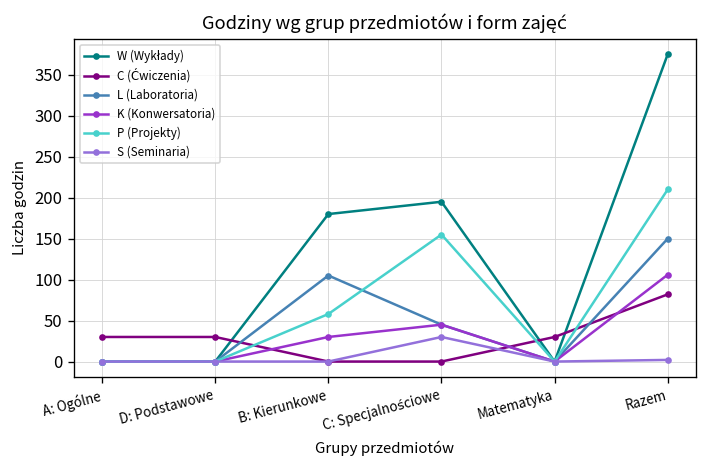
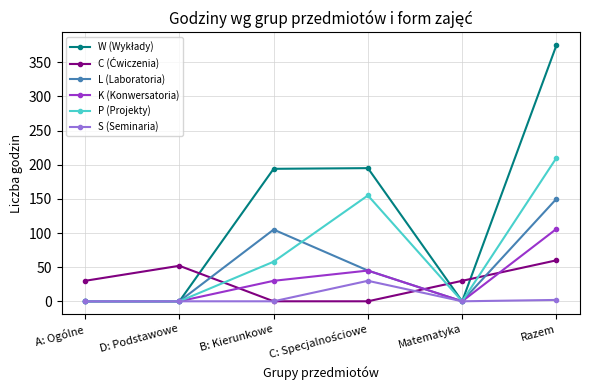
  {
    "W (Wykłady)": {
-     "B: Kierunkowe": 180,
+     "B: Kierunkowe": 190,
      "C: Specjalnościowe": 200,
      "Razem": 380
    },
    "C (Ćwiczenia)": {
      "A: Ogólne": 30,
-     "D: Podstawowe": 30,
+     "D: Podstawowe": 50,
      "C: Specjalnościowe": 0,
      "Matematyka": 30,
-     "Razem": 80
+     "Razem": 60
    },
    "L (Laboratoria)": {
      "B: Kierunkowe": 110,
      "Razem": 150
    },
    "K (Konwersatoria)": {
      "B: Kierunkowe": 30,
      "Razem": 110
    },
    "P (Projekty)": {
      "B: Kierunkowe": 60,
      "C: Specjalnościowe": 160,
      "Razem": 210
    },
    "S (Seminaria)": {
      "C: Specjalnościowe": 30,
      "Razem": 0
    }
  }
